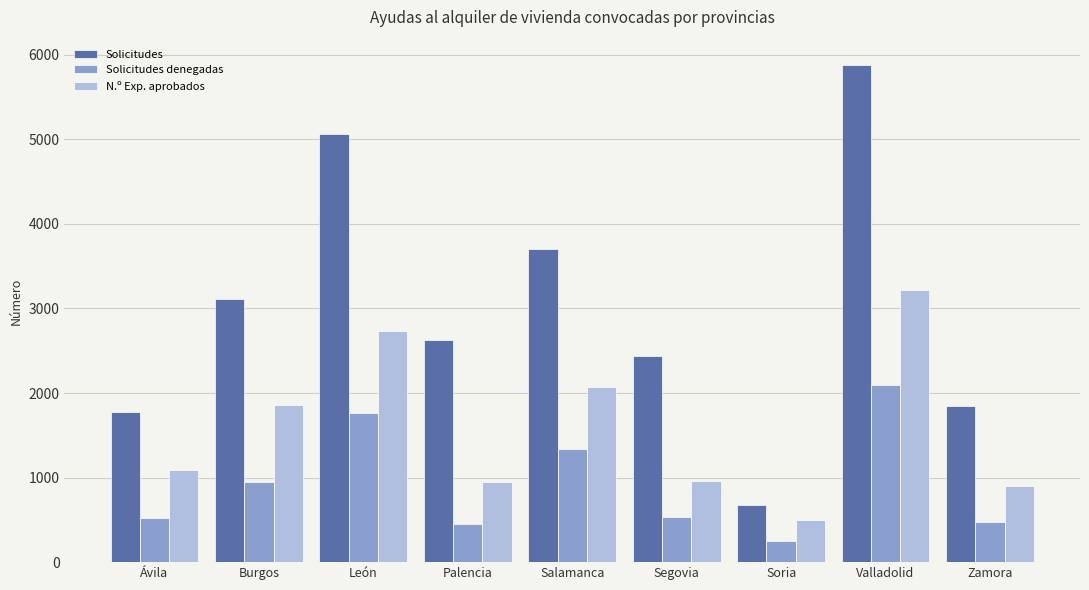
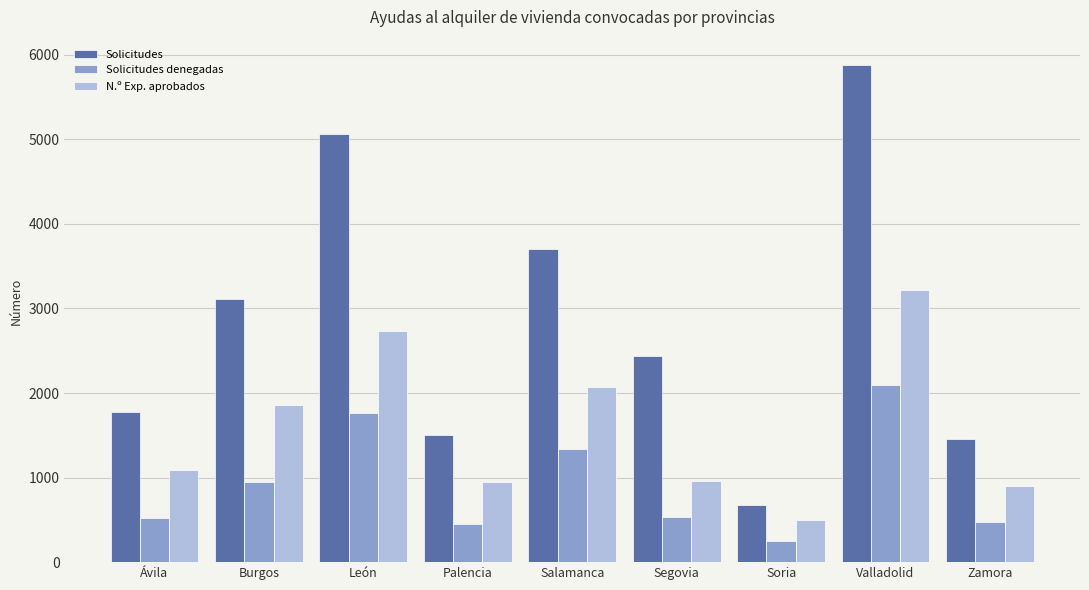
  {
    "Solicitudes": {
      "Ávila": 1800,
      "Burgos": 3100,
      "León": 5100,
-     "Palencia": 2600,
+     "Palencia": 1500,
      "Salamanca": 3700,
      "Segovia": 2400,
      "Soria": 700,
      "Valladolid": 5900,
-     "Zamora": 1800
+     "Zamora": 1500
    }
  }
